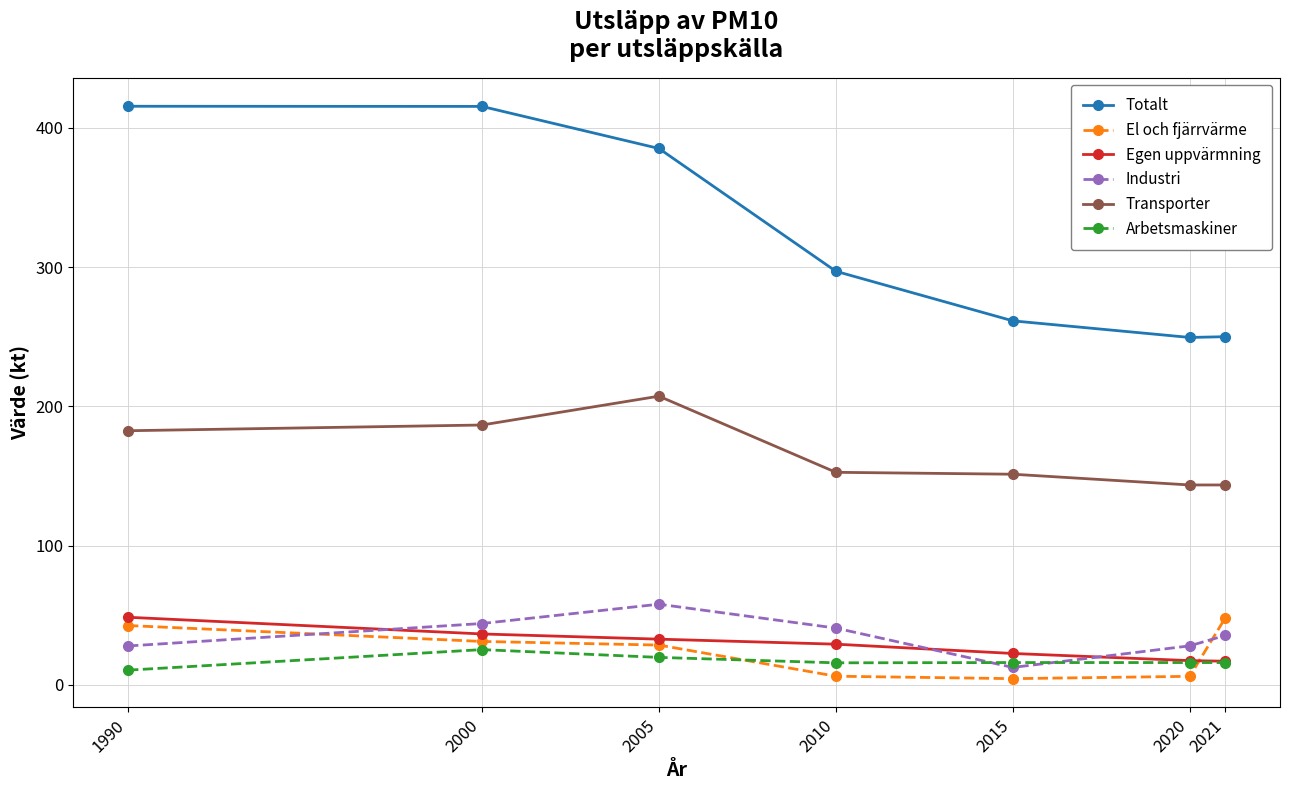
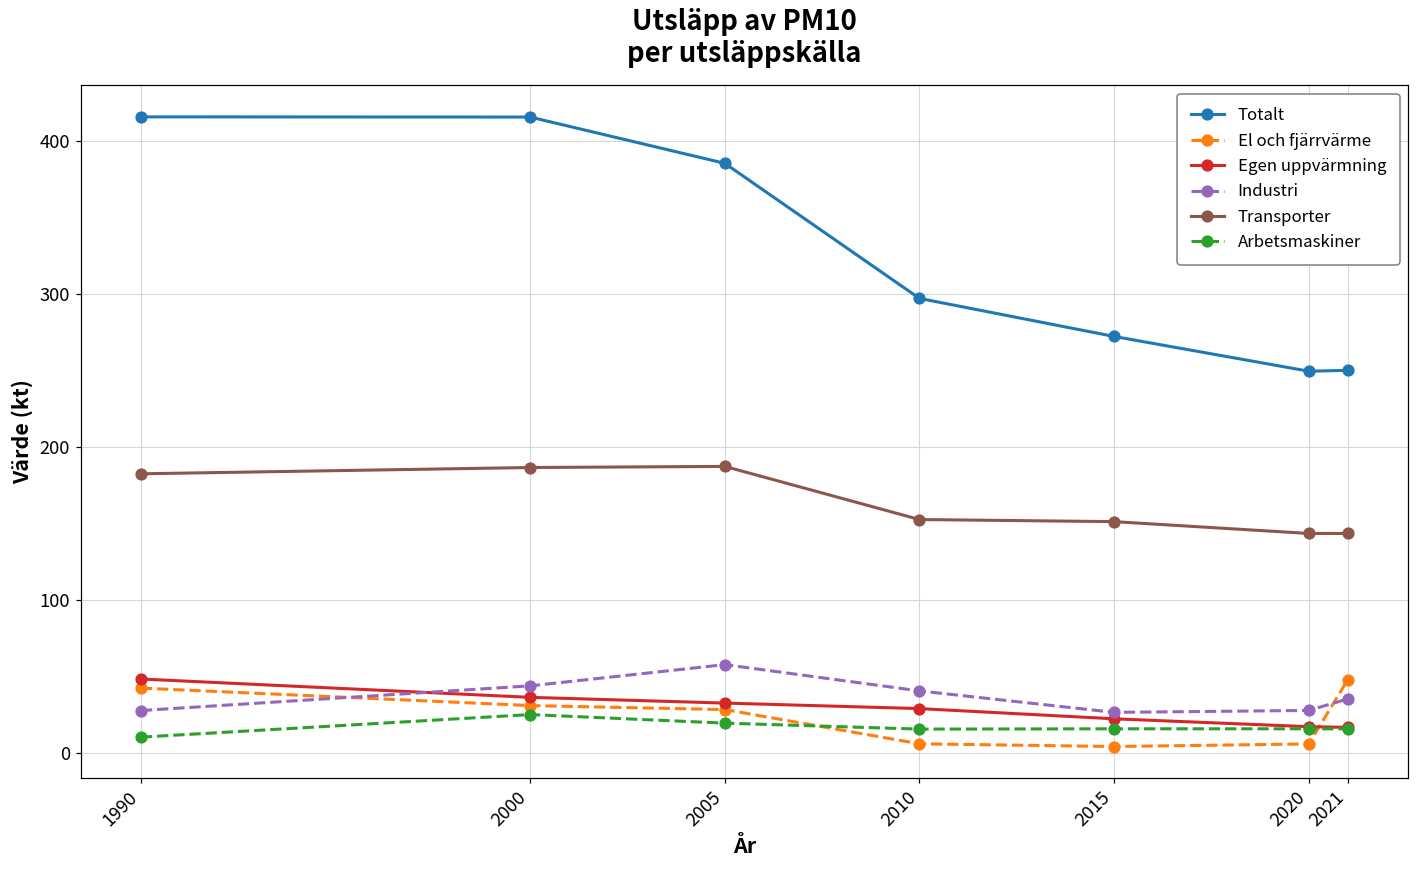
  {
    "Totalt": {
      "1990": 415,
      "2000": 415,
      "2005": 385,
      "2010": 297,
-     "2015": 261,
+     "2015": 272,
      "2020": 249,
      "2021": 250
    },
    "El och fjärrvärme": {
      "1990": 43,
      "2000": 31,
      "2005": 29,
      "2010": 6,
      "2015": 5,
      "2020": 6,
      "2021": 48
    },
    "Egen uppvärmning": {
      "1990": 49,
      "2000": 37,
      "2005": 33,
      "2010": 29,
      "2015": 23
    },
    "Industri": {
      "1990": 28,
      "2000": 44,
      "2005": 58,
      "2010": 41,
-     "2015": 13,
+     "2015": 27,
      "2020": 28,
      "2021": 36
    },
    "Transporter": {
      "1990": 183,
      "2000": 187,
-     "2005": 207,
+     "2005": 187,
      "2010": 153,
      "2015": 151,
      "2020": 144,
      "2021": 144
    },
    "Arbetsmaskiner": {
      "1990": 11,
      "2000": 25,
      "2005": 20,
      "2010": 16,
      "2015": 16
    }
  }
